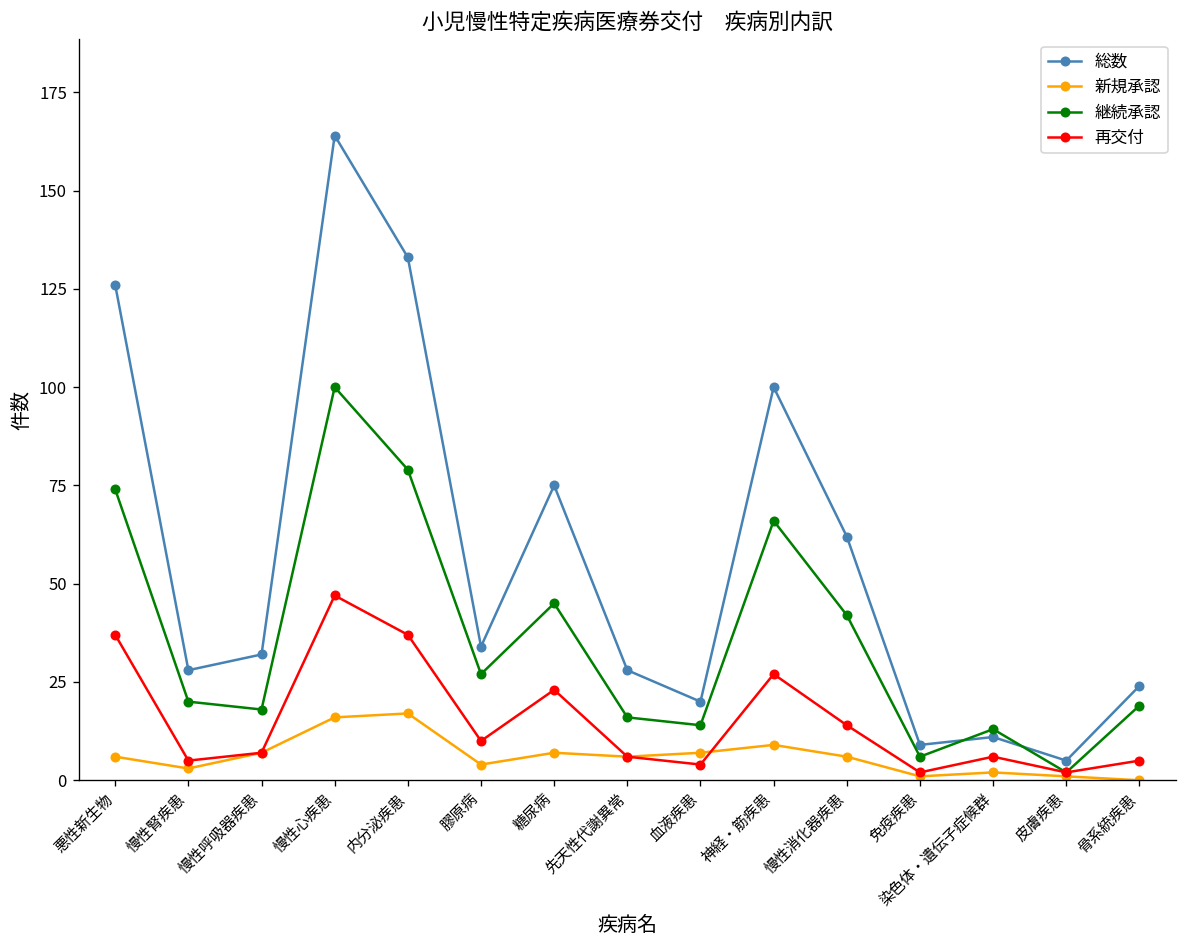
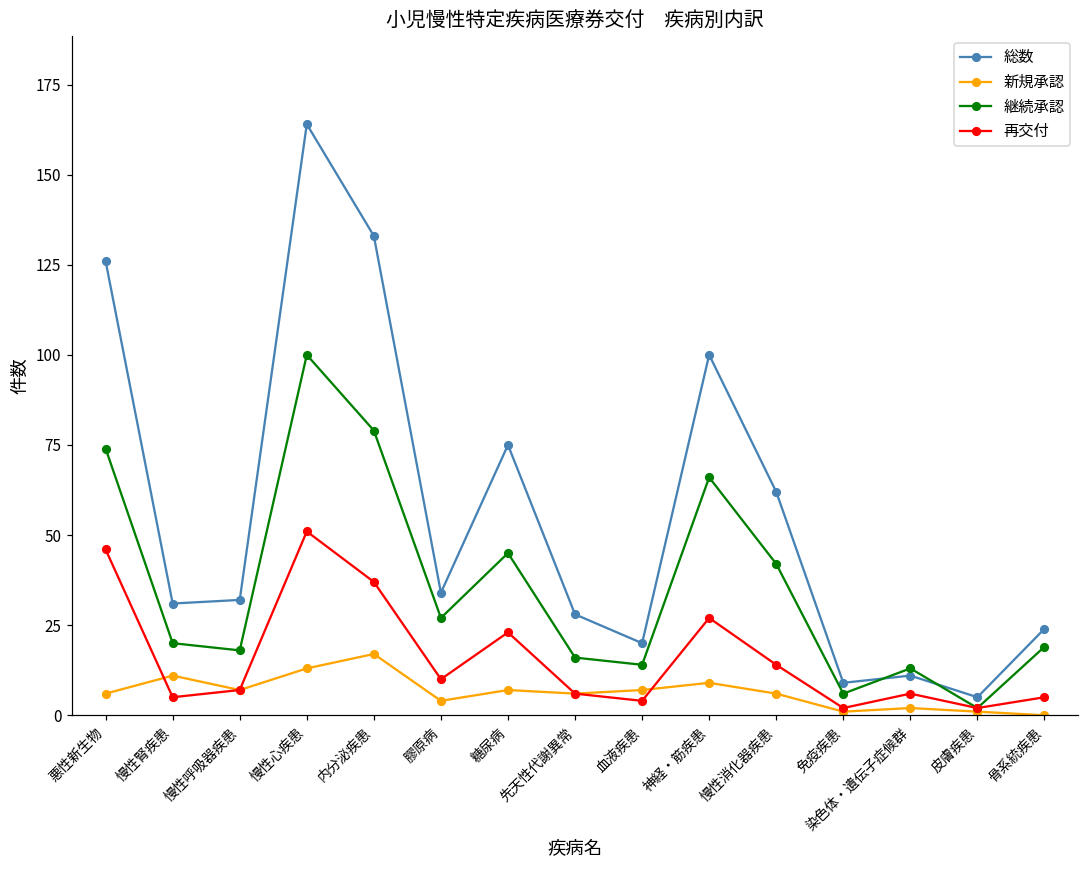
  {
    "総数": {
      "悪性新生物": 126,
-     "慢性腎疾患": 28,
+     "慢性腎疾患": 31,
      "慢性呼吸器疾患": 32,
      "慢性心疾患": 164,
      "内分泌疾患": 133,
      "膠原病": 34,
      "糖尿病": 75,
      "先天性代謝異常": 28,
      "血液疾患": 20,
      "神経・筋疾患": 100,
      "慢性消化器疾患": 62,
      "免疫疾患": 9,
      "染色体・遺伝子症候群": 11,
      "皮膚疾患": 5,
      "骨系統疾患": 24
    },
    "新規承認": {
      "悪性新生物": 6,
-     "慢性腎疾患": 3,
-     "慢性心疾患": 16,
+     "慢性腎疾患": 11,
+     "慢性心疾患": 13,
      "内分泌疾患": 17,
      "膠原病": 4,
      "糖尿病": 7,
      "血液疾患": 7,
      "神経・筋疾患": 9,
      "慢性消化器疾患": 6,
      "免疫疾患": 1,
      "染色体・遺伝子症候群": 2,
      "皮膚疾患": 1,
      "骨系統疾患": 0
    },
    "継続承認": {
      "悪性新生物": 74,
      "慢性腎疾患": 20,
      "慢性呼吸器疾患": 18,
      "慢性心疾患": 100,
      "内分泌疾患": 79,
      "膠原病": 27,
      "糖尿病": 45,
      "先天性代謝異常": 16,
      "血液疾患": 14,
      "神経・筋疾患": 66,
      "慢性消化器疾患": 42,
      "免疫疾患": 6,
      "染色体・遺伝子症候群": 13,
      "骨系統疾患": 19
    },
    "再交付": {
-     "悪性新生物": 37,
+     "悪性新生物": 46,
      "慢性腎疾患": 5,
-     "慢性心疾患": 47,
+     "慢性心疾患": 51,
      "内分泌疾患": 37,
      "膠原病": 10,
      "糖尿病": 23,
      "血液疾患": 4,
      "神経・筋疾患": 27,
      "慢性消化器疾患": 14,
      "免疫疾患": 2,
      "染色体・遺伝子症候群": 6,
      "骨系統疾患": 5
    }
  }
